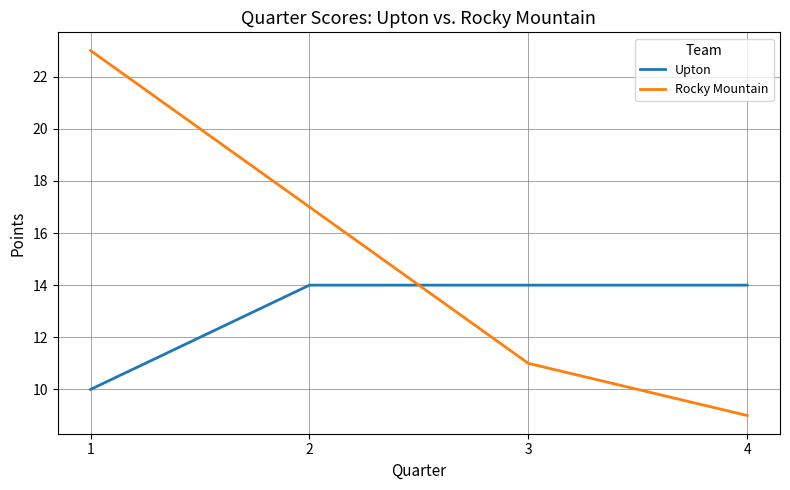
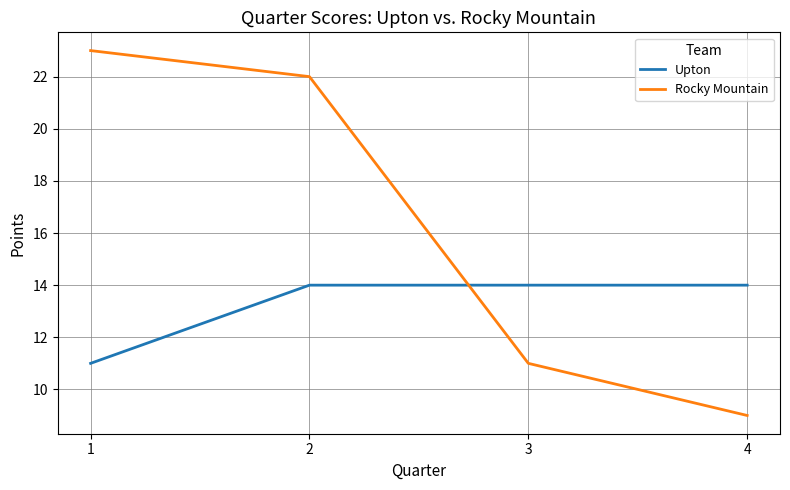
  {
    "Upton": {
-     "1": 10,
+     "1": 11,
      "2": 14,
      "3": 14,
      "4": 14
    },
    "Rocky Mountain": {
      "1": 23,
-     "2": 17,
+     "2": 22,
      "3": 11,
      "4": 9
    }
  }
